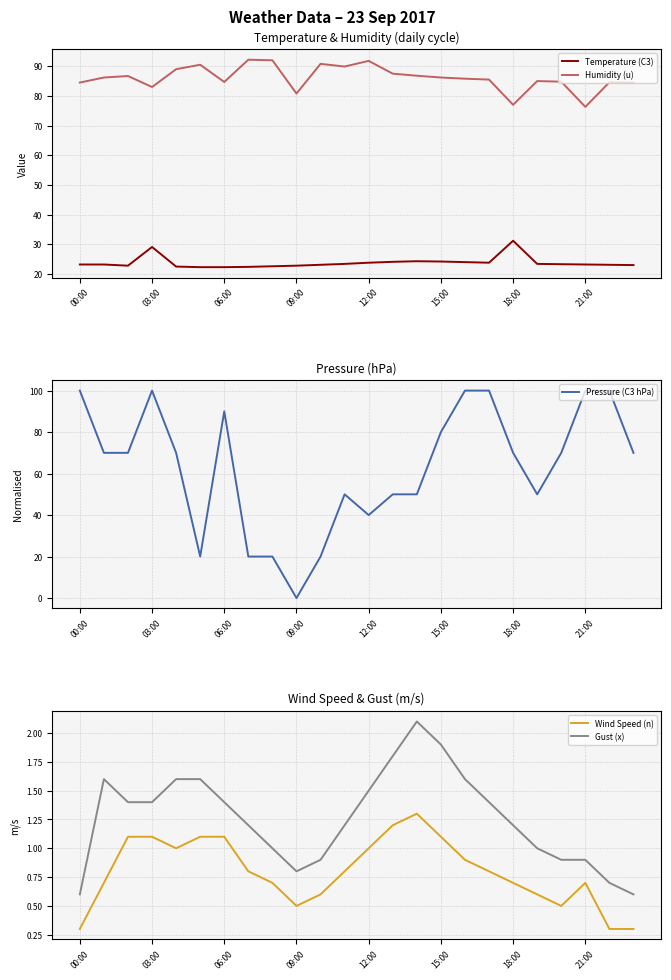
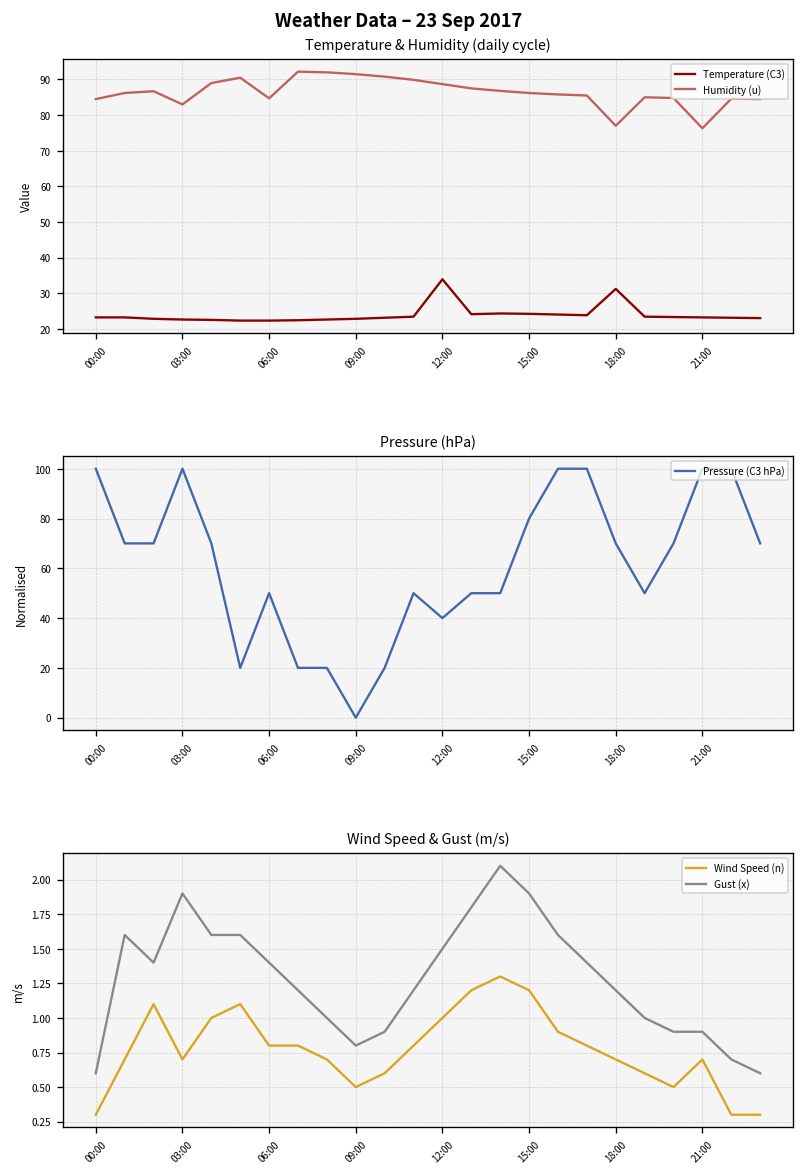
  {
    "Temperature & Humidity (daily cycle)": {
      "Temperature (C3)": {
        "00:00": 23,
-       "03:00": 29,
+       "03:00": 23,
        "06:00": 22,
        "09:00": 23,
-       "12:00": 24,
+       "12:00": 34,
        "15:00": 24,
        "18:00": 31,
        "21:00": 23
      },
      "Humidity (u)": {
        "00:00": 85,
        "03:00": 83,
        "06:00": 85,
-       "09:00": 81,
-       "12:00": 92,
+       "09:00": 92,
+       "12:00": 89,
        "15:00": 86,
        "18:00": 77,
        "21:00": 76
      }
    },
    "Pressure (hPa)": {
      "00:00": 100,
      "03:00": 100,
-     "06:00": 90,
+     "06:00": 50,
      "09:00": 0,
      "12:00": 40,
      "15:00": 80,
      "18:00": 70
    },
    "Wind Speed & Gust (m/s)": {
      "Wind Speed (n)": {
        "00:00": 0.3,
-       "03:00": 1.1,
-       "06:00": 1.1,
+       "03:00": 0.7,
+       "06:00": 0.8,
        "09:00": 0.5,
        "12:00": 1.0,
-       "15:00": 1.1,
+       "15:00": 1.2,
        "18:00": 0.7,
        "21:00": 0.7
      },
      "Gust (x)": {
        "00:00": 0.6,
-       "03:00": 1.4,
+       "03:00": 1.9,
        "06:00": 1.4,
        "09:00": 0.8,
        "12:00": 1.5,
        "15:00": 1.9,
        "18:00": 1.2,
        "21:00": 0.9
      }
    }
  }
